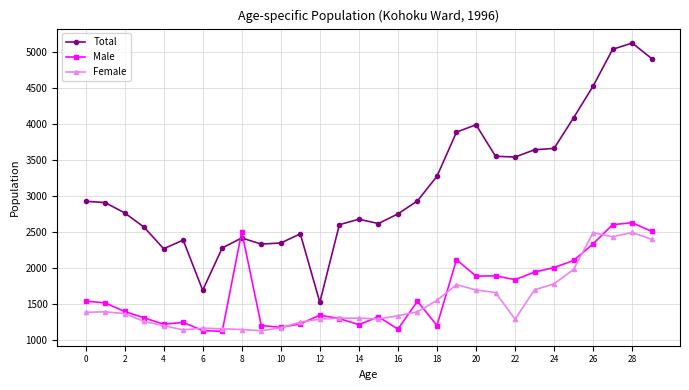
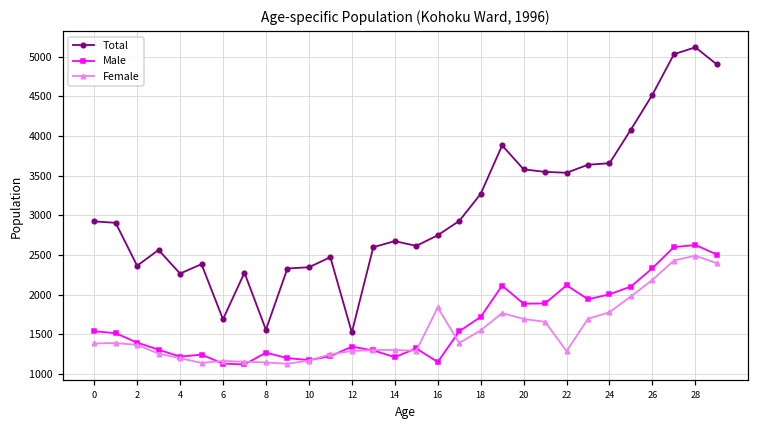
  {
    "Total": {
      "0": 2900,
-     "2": 2800,
+     "2": 2400,
      "4": 2300,
      "6": 1700,
-     "8": 2400,
+     "8": 1600,
      "10": 2300,
      "12": 1500,
      "14": 2700,
      "16": 2700,
      "18": 3300,
-     "20": 4000,
+     "20": 3600,
      "22": 3500,
      "24": 3700,
      "26": 4500,
      "28": 5100
    },
    "Male": {
      "0": 1500,
-     "8": 2500,
+     "8": 1300,
      "12": 1300,
      "14": 1200,
      "16": 1200,
-     "18": 1200,
+     "18": 1700,
      "20": 1900,
-     "22": 1800,
+     "22": 2100,
      "24": 2000,
      "26": 2300,
      "28": 2600
    },
    "Female": {
      "0": 1400,
      "8": 1100,
      "12": 1300,
      "14": 1300,
-     "16": 1300,
+     "16": 1800,
      "18": 1600,
      "20": 1700,
      "22": 1300,
      "24": 1800,
-     "26": 2500,
+     "26": 2200,
      "28": 2500
    }
  }
